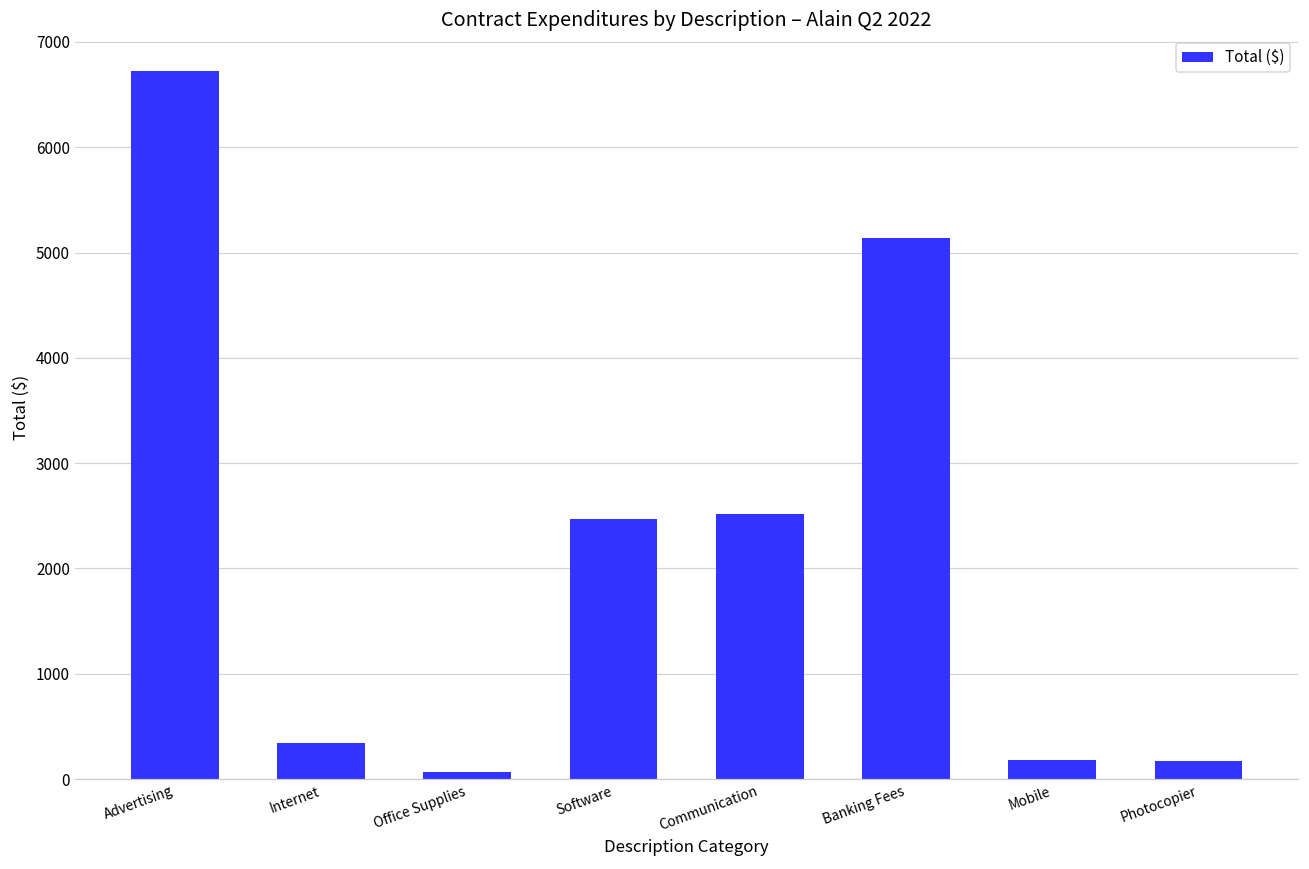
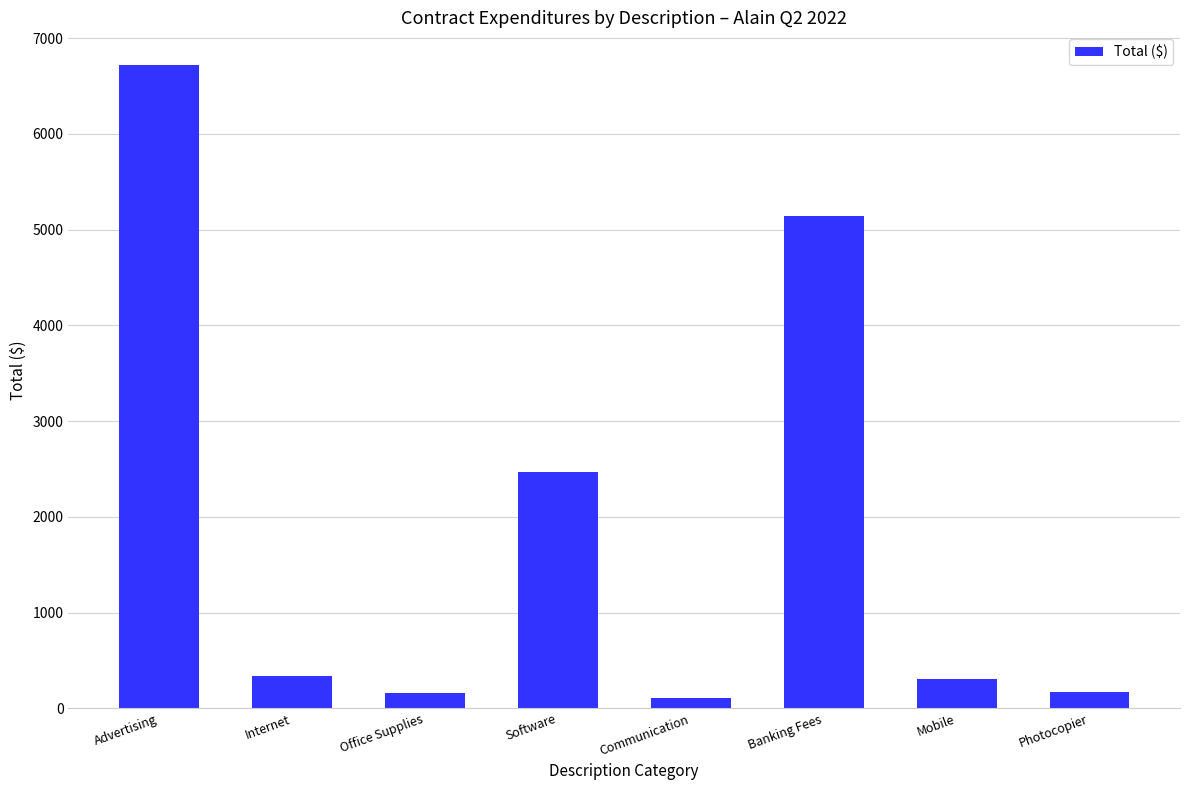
  {
    "Advertising": 6700,
    "Internet": 300,
-   "Office Supplies": 100,
+   "Office Supplies": 200,
    "Software": 2500,
-   "Communication": 2500,
+   "Communication": 100,
    "Banking Fees": 5100,
-   "Mobile": 200,
+   "Mobile": 300,
    "Photocopier": 200
  }
